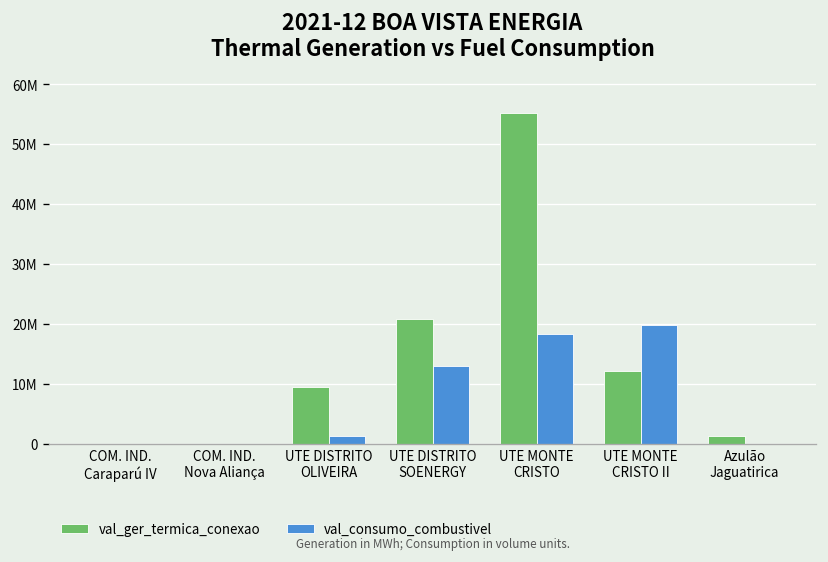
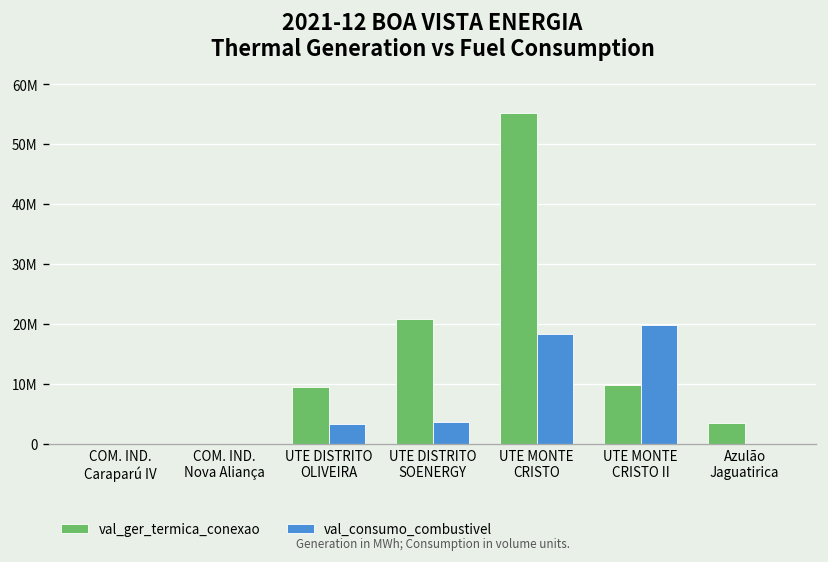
  {
    "val_ger_termica_conexao": {
      "UTE DISTRITO OLIVEIRA": 10000000,
      "UTE DISTRITO SOENERGY": 21000000,
      "UTE MONTE CRISTO": 55000000,
-     "UTE MONTE CRISTO II": 12000000,
-     "Azulão Jaguatirica": 1000000
+     "UTE MONTE CRISTO II": 10000000,
+     "Azulão Jaguatirica": 3000000
    },
    "val_consumo_combustivel": {
-     "UTE DISTRITO OLIVEIRA": 1000000,
-     "UTE DISTRITO SOENERGY": 13000000,
+     "UTE DISTRITO OLIVEIRA": 3000000,
+     "UTE DISTRITO SOENERGY": 4000000,
      "UTE MONTE CRISTO": 18000000,
      "UTE MONTE CRISTO II": 20000000,
      "Azulão Jaguatirica": 0
    }
  }
